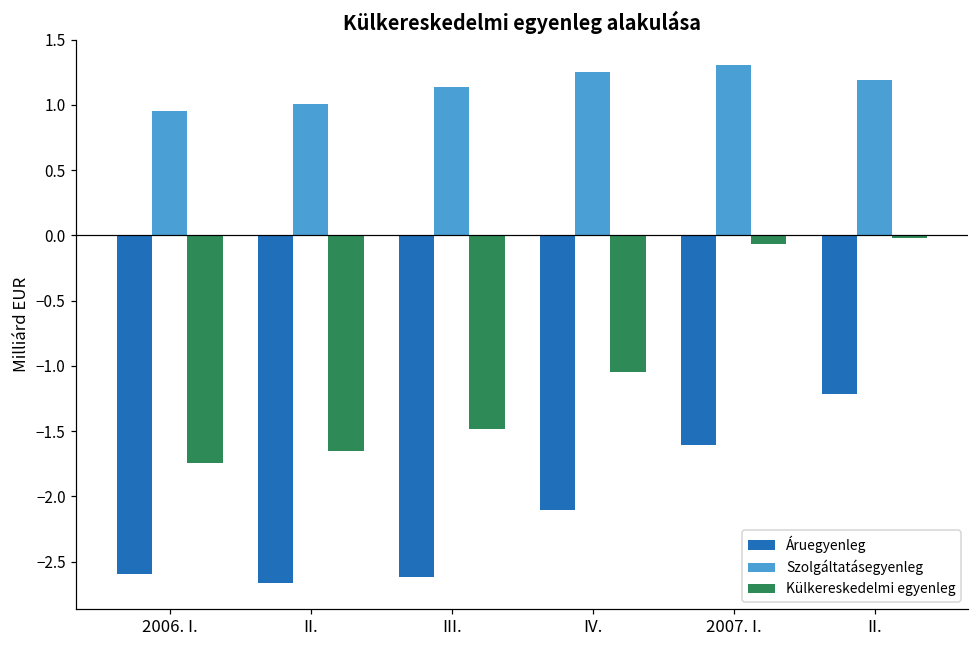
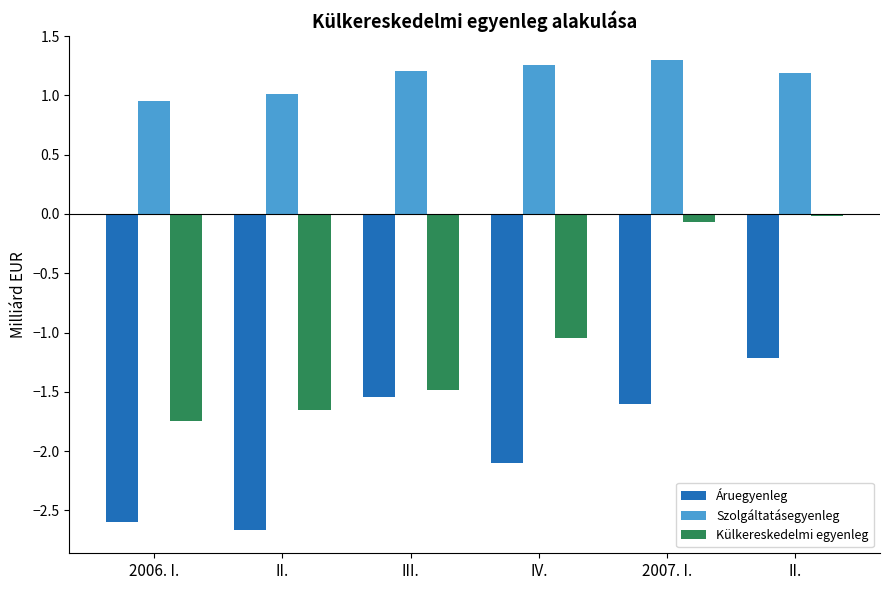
  {
    "Áruegyenleg": {
      "2006. I.": -2.60,
-     "III.": -2.62,
+     "III.": -1.54,
      "IV.": -2.10,
      "2007. I.": -1.61
    },
    "Szolgáltatásegyenleg": {
      "2006. I.": 0.95,
-     "III.": 1.14,
+     "III.": 1.21,
      "IV.": 1.25,
      "2007. I.": 1.30
    },
    "Külkereskedelmi egyenleg": {
      "2006. I.": -1.74,
      "III.": -1.48,
      "IV.": -1.05,
      "2007. I.": -0.07
    }
  }
